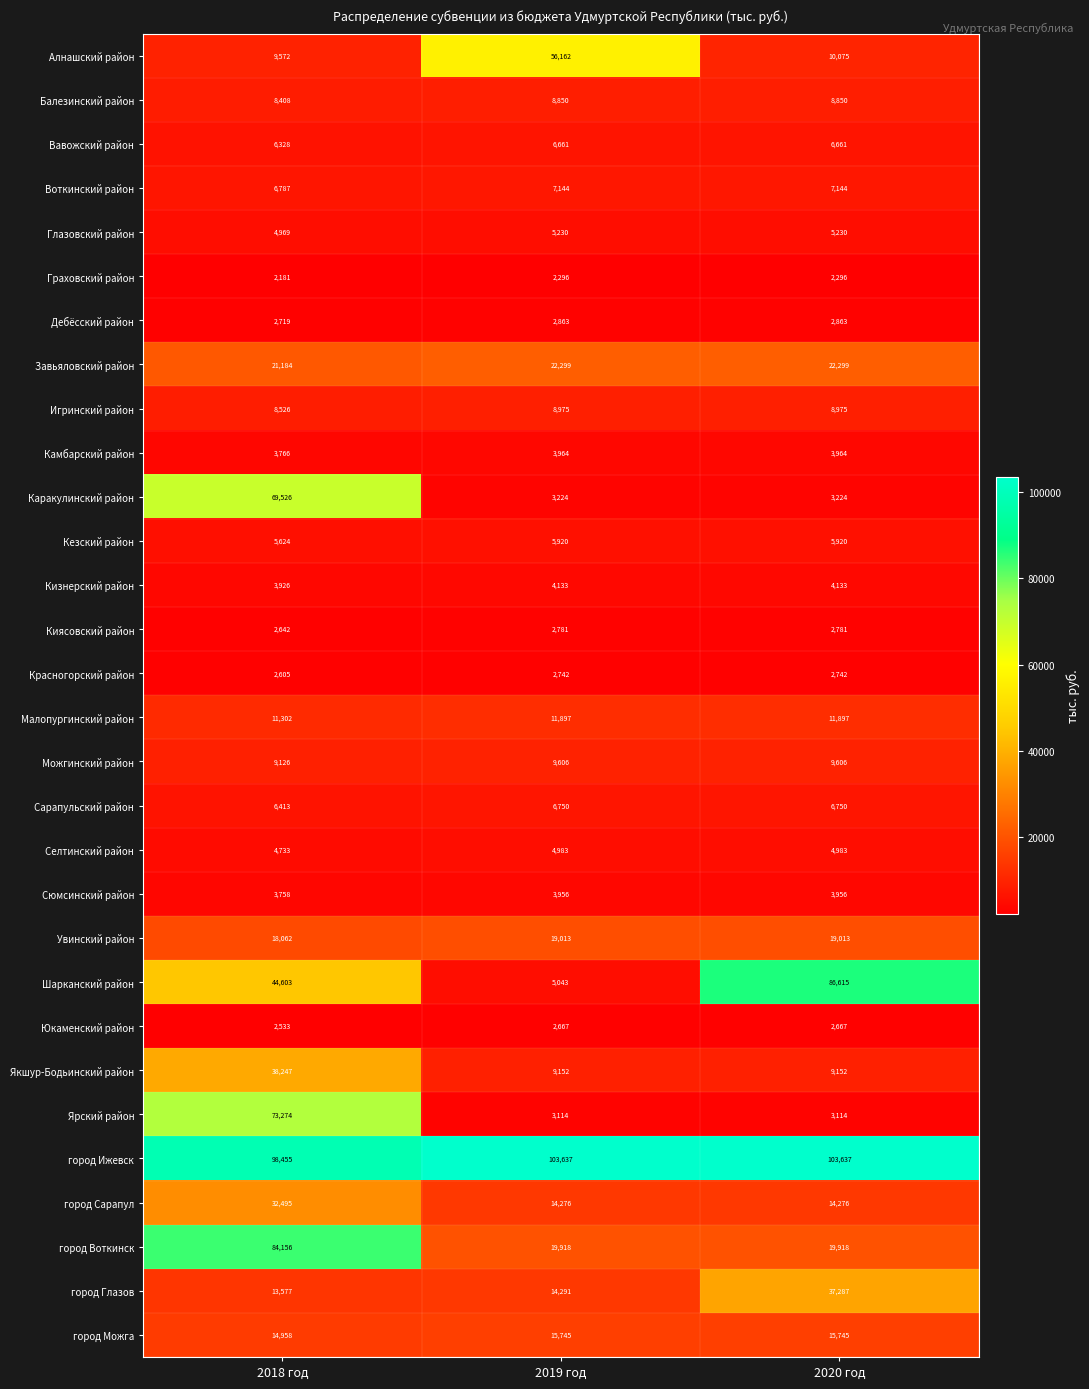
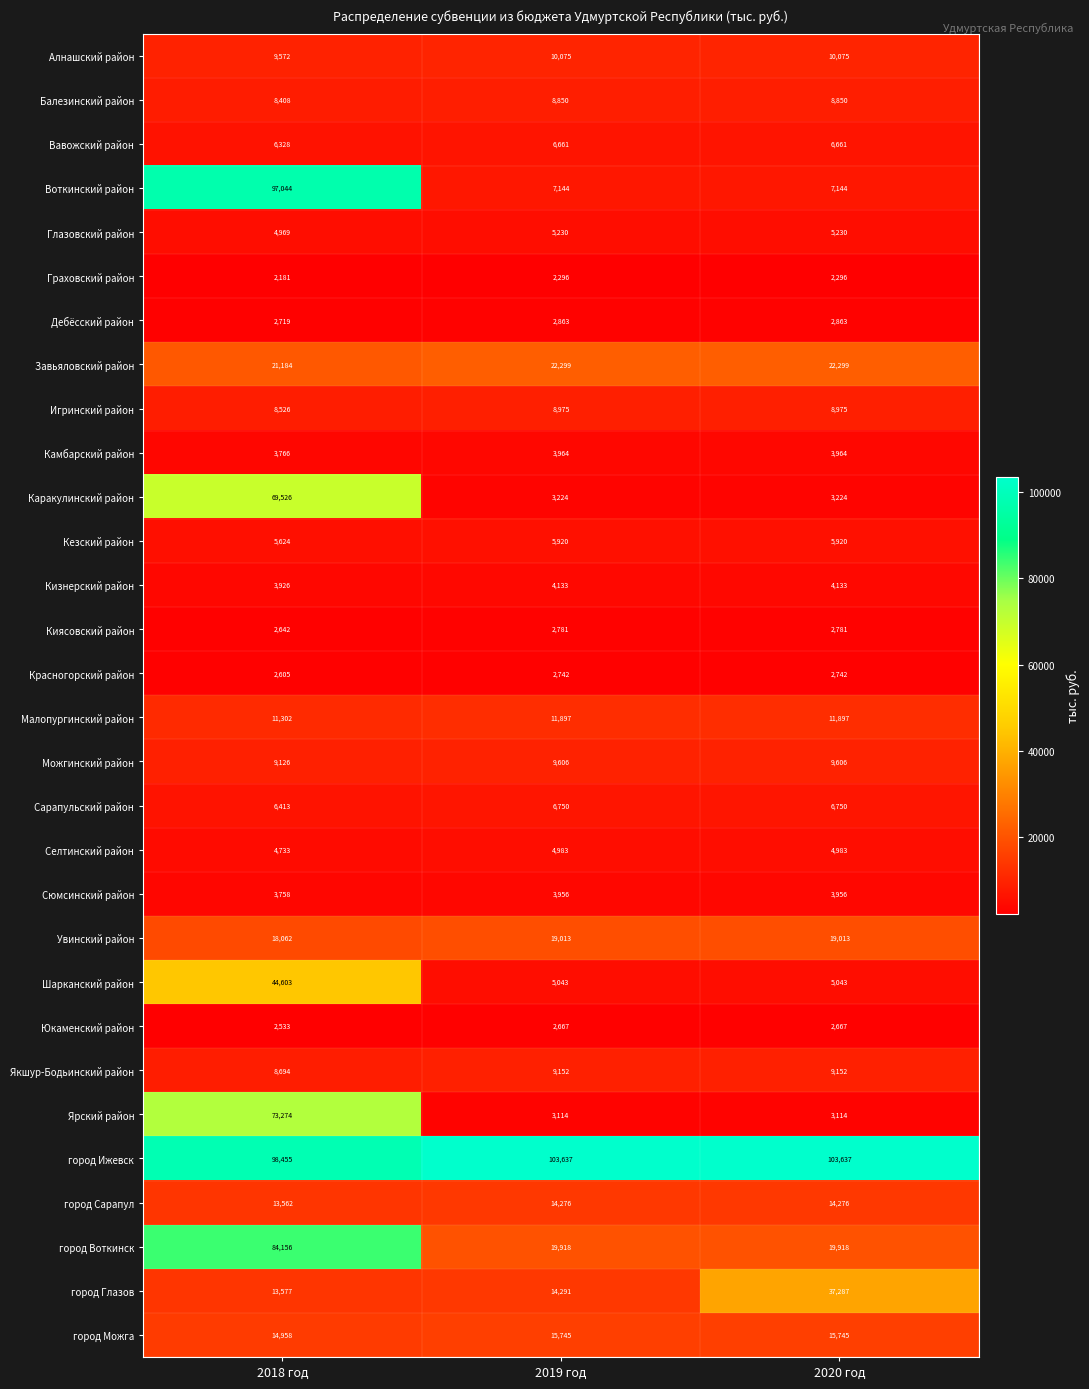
  {
    "Алнашский район": {
      "2018 год": "9,572",
-     "2019 год": "56,162",
+     "2019 год": "10,075",
      "2020 год": "10,075"
    },
    "Балезинский район": {
      "2018 год": "8,408",
      "2019 год": "8,850",
      "2020 год": "8,850"
    },
    "Вавожский район": {
      "2018 год": "6,328",
      "2019 год": "6,661",
      "2020 год": "6,661"
    },
    "Воткинский район": {
-     "2018 год": "6,787",
+     "2018 год": "97,044",
      "2019 год": "7,144",
      "2020 год": "7,144"
    },
    "Глазовский район": {
      "2018 год": "4,969",
      "2019 год": "5,230",
      "2020 год": "5,230"
    },
    "Граховский район": {
      "2018 год": "2,181",
      "2019 год": "2,296",
      "2020 год": "2,296"
    },
    "Дебёсский район": {
      "2018 год": "2,719",
      "2019 год": "2,863",
      "2020 год": "2,863"
    },
    "Завьяловский район": {
      "2018 год": "21,184",
      "2019 год": "22,299",
      "2020 год": "22,299"
    },
    "Игринский район": {
      "2018 год": "8,526",
      "2019 год": "8,975",
      "2020 год": "8,975"
    },
    "Камбарский район": {
      "2018 год": "3,766",
      "2019 год": "3,964",
      "2020 год": "3,964"
    },
    "Каракулинский район": {
      "2018 год": "69,526",
      "2019 год": "3,224",
      "2020 год": "3,224"
    },
    "Кезский район": {
      "2018 год": "5,624",
      "2019 год": "5,920",
      "2020 год": "5,920"
    },
    "Кизнерский район": {
      "2018 год": "3,926",
      "2019 год": "4,133",
      "2020 год": "4,133"
    },
    "Киясовский район": {
      "2018 год": "2,642",
      "2019 год": "2,781",
      "2020 год": "2,781"
    },
    "Красногорский район": {
      "2018 год": "2,605",
      "2019 год": "2,742",
      "2020 год": "2,742"
    },
    "Малопургинский район": {
      "2018 год": "11,302",
      "2019 год": "11,897",
      "2020 год": "11,897"
    },
    "Можгинский район": {
      "2018 год": "9,126",
      "2019 год": "9,606",
      "2020 год": "9,606"
    },
    "Сарапульский район": {
      "2018 год": "6,413",
      "2019 год": "6,750",
      "2020 год": "6,750"
    },
    "Селтинский район": {
      "2018 год": "4,733",
      "2019 год": "4,983",
      "2020 год": "4,983"
    },
    "Сюмсинский район": {
      "2018 год": "3,758",
      "2019 год": "3,956",
      "2020 год": "3,956"
    },
    "Увинский район": {
      "2018 год": "18,062",
      "2019 год": "19,013",
      "2020 год": "19,013"
    },
    "Шарканский район": {
      "2018 год": "44,603",
      "2019 год": "5,043",
-     "2020 год": "86,615"
+     "2020 год": "5,043"
    },
    "Юкаменский район": {
      "2018 год": "2,533",
      "2019 год": "2,667",
      "2020 год": "2,667"
    },
    "Якшур-Бодьинский район": {
-     "2018 год": "38,247",
+     "2018 год": "8,694",
      "2019 год": "9,152",
      "2020 год": "9,152"
    },
    "Ярский район": {
      "2018 год": "73,274",
      "2019 год": "3,114",
      "2020 год": "3,114"
    },
    "город Ижевск": {
      "2018 год": "98,455",
      "2019 год": "103,637",
      "2020 год": "103,637"
    },
    "город Сарапул": {
-     "2018 год": "32,495",
+     "2018 год": "13,562",
      "2019 год": "14,276",
      "2020 год": "14,276"
    },
    "город Воткинск": {
      "2018 год": "84,156",
      "2019 год": "19,918",
      "2020 год": "19,918"
    },
    "город Глазов": {
      "2018 год": "13,577",
      "2019 год": "14,291",
      "2020 год": "37,287"
    },
    "город Можга": {
      "2018 год": "14,958",
      "2019 год": "15,745",
      "2020 год": "15,745"
    }
  }
